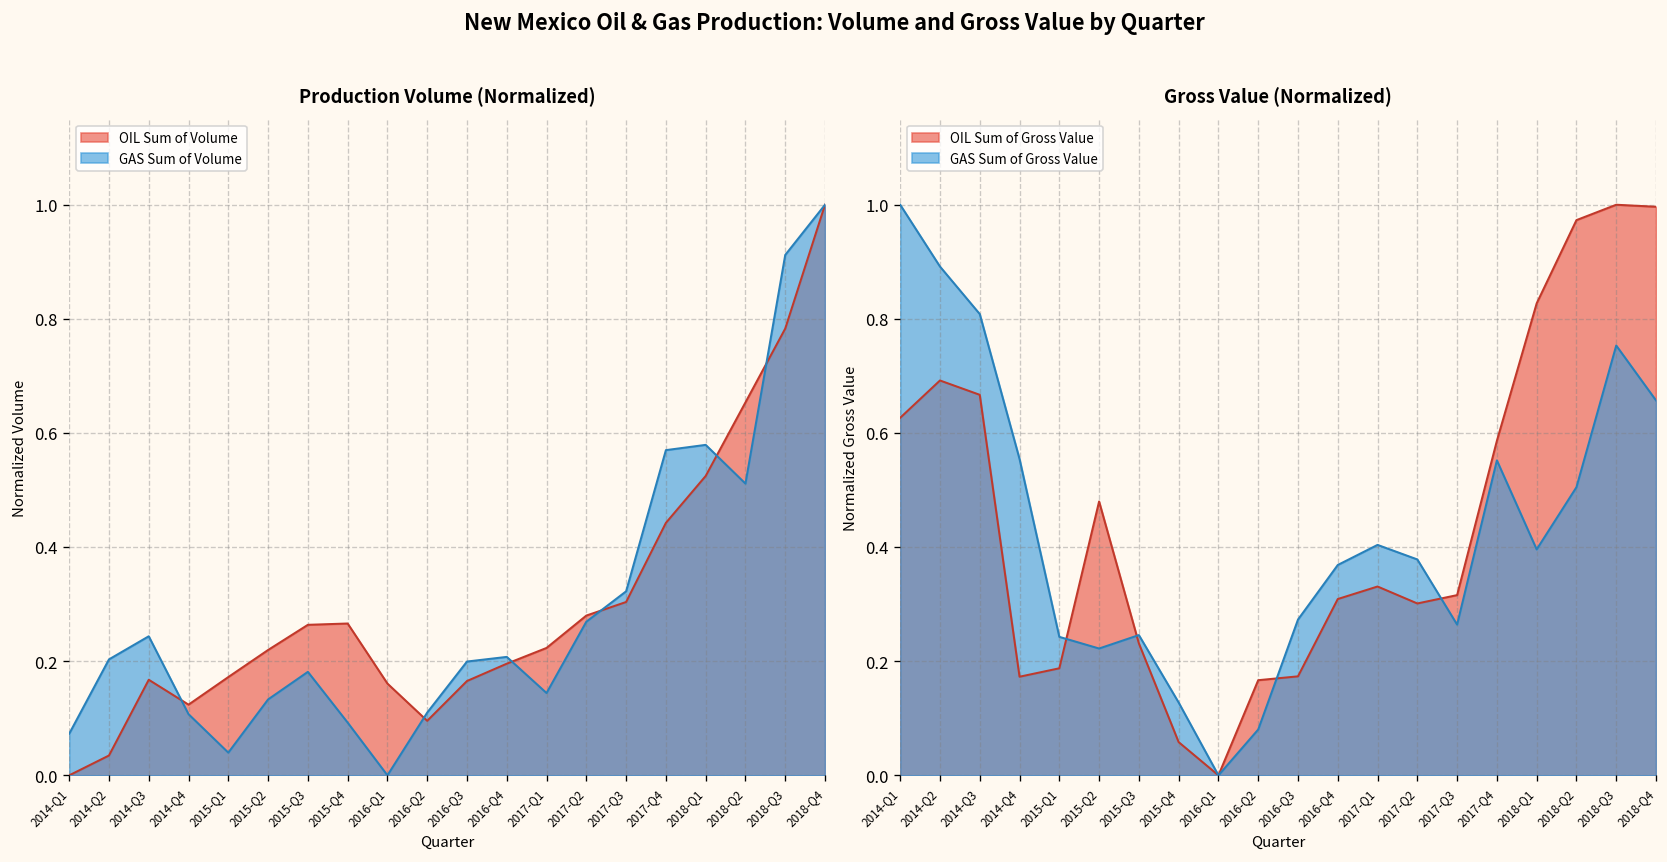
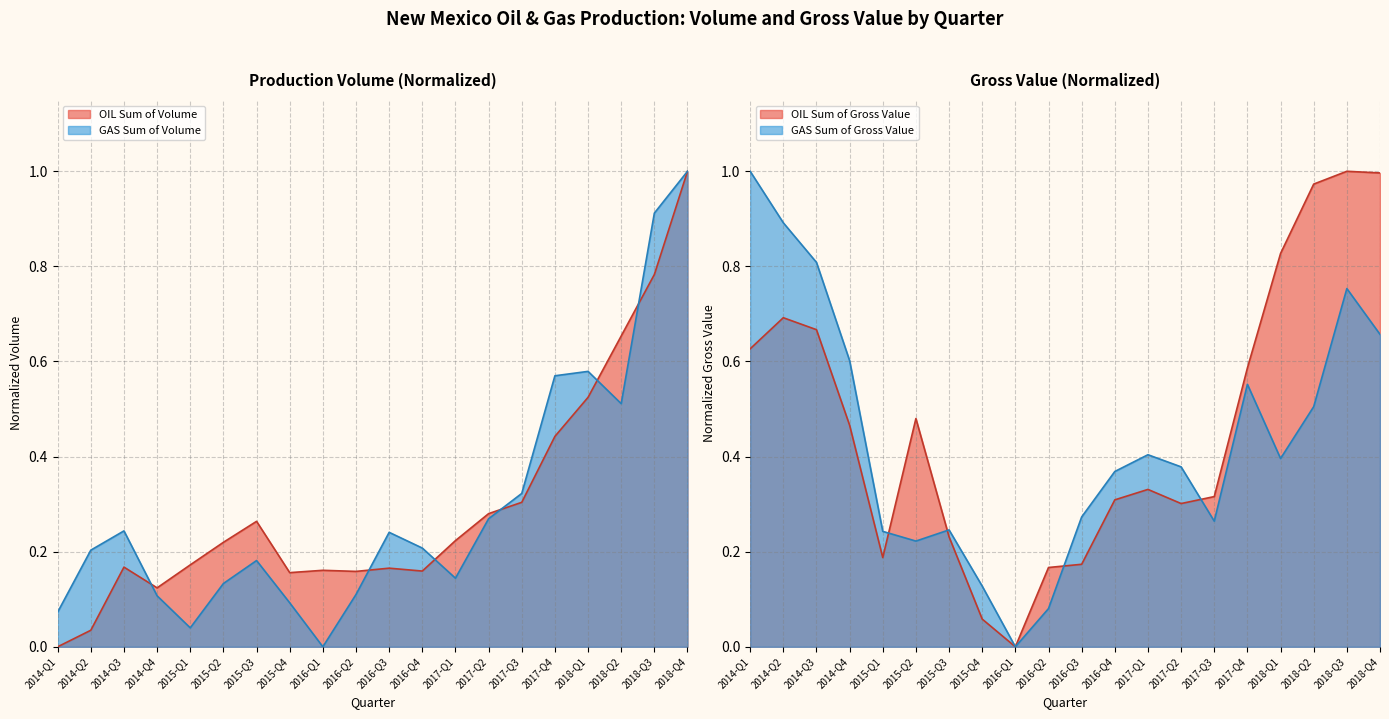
  {
    "Production Volume (Normalized)": {
      "OIL Sum of Volume": {
        "2014-Q1": 0.00,
        "2014-Q2": 0.03,
        "2014-Q3": 0.17,
        "2014-Q4": 0.12,
        "2015-Q1": 0.17,
        "2015-Q2": 0.22,
        "2015-Q3": 0.26,
-       "2015-Q4": 0.27,
+       "2015-Q4": 0.16,
        "2016-Q1": 0.16,
-       "2016-Q2": 0.10,
+       "2016-Q2": 0.16,
        "2016-Q3": 0.17,
-       "2016-Q4": 0.20,
+       "2016-Q4": 0.16,
        "2017-Q1": 0.22,
        "2017-Q2": 0.28,
        "2017-Q3": 0.30,
        "2017-Q4": 0.44,
        "2018-Q1": 0.52,
        "2018-Q2": 0.65,
        "2018-Q3": 0.78
      },
      "GAS Sum of Volume": {
        "2014-Q1": 0.07,
        "2014-Q2": 0.20,
        "2014-Q3": 0.24,
        "2014-Q4": 0.11,
        "2015-Q1": 0.04,
        "2015-Q2": 0.13,
        "2015-Q3": 0.18,
        "2015-Q4": 0.09,
        "2016-Q1": 0.00,
        "2016-Q2": 0.11,
-       "2016-Q3": 0.20,
+       "2016-Q3": 0.24,
        "2016-Q4": 0.21,
        "2017-Q1": 0.14,
        "2017-Q2": 0.27,
        "2017-Q3": 0.32,
        "2017-Q4": 0.57,
        "2018-Q1": 0.58,
        "2018-Q2": 0.51,
        "2018-Q3": 0.91
      }
    },
    "Gross Value (Normalized)": {
      "OIL Sum of Gross Value": {
        "2014-Q1": 0.63,
        "2014-Q2": 0.69,
        "2014-Q3": 0.67,
-       "2014-Q4": 0.17,
+       "2014-Q4": 0.47,
        "2015-Q1": 0.19,
        "2015-Q2": 0.48,
        "2015-Q3": 0.23,
        "2015-Q4": 0.06,
        "2016-Q2": 0.17,
        "2016-Q3": 0.17,
        "2016-Q4": 0.31,
        "2017-Q1": 0.33,
        "2017-Q2": 0.30,
        "2017-Q3": 0.32,
        "2017-Q4": 0.59,
        "2018-Q1": 0.83,
        "2018-Q2": 0.97,
        "2018-Q3": 1.00,
        "2018-Q4": 1.00
      },
      "GAS Sum of Gross Value": {
        "2014-Q1": 1.00,
        "2014-Q2": 0.89,
        "2014-Q3": 0.81,
-       "2014-Q4": 0.55,
+       "2014-Q4": 0.60,
        "2015-Q1": 0.24,
        "2015-Q2": 0.22,
        "2015-Q3": 0.25,
        "2015-Q4": 0.13,
        "2016-Q2": 0.08,
        "2016-Q3": 0.27,
        "2016-Q4": 0.37,
        "2017-Q1": 0.40,
        "2017-Q2": 0.38,
        "2017-Q3": 0.26,
        "2017-Q4": 0.55,
        "2018-Q1": 0.40,
        "2018-Q2": 0.50,
        "2018-Q3": 0.75,
        "2018-Q4": 0.66
      }
    }
  }
